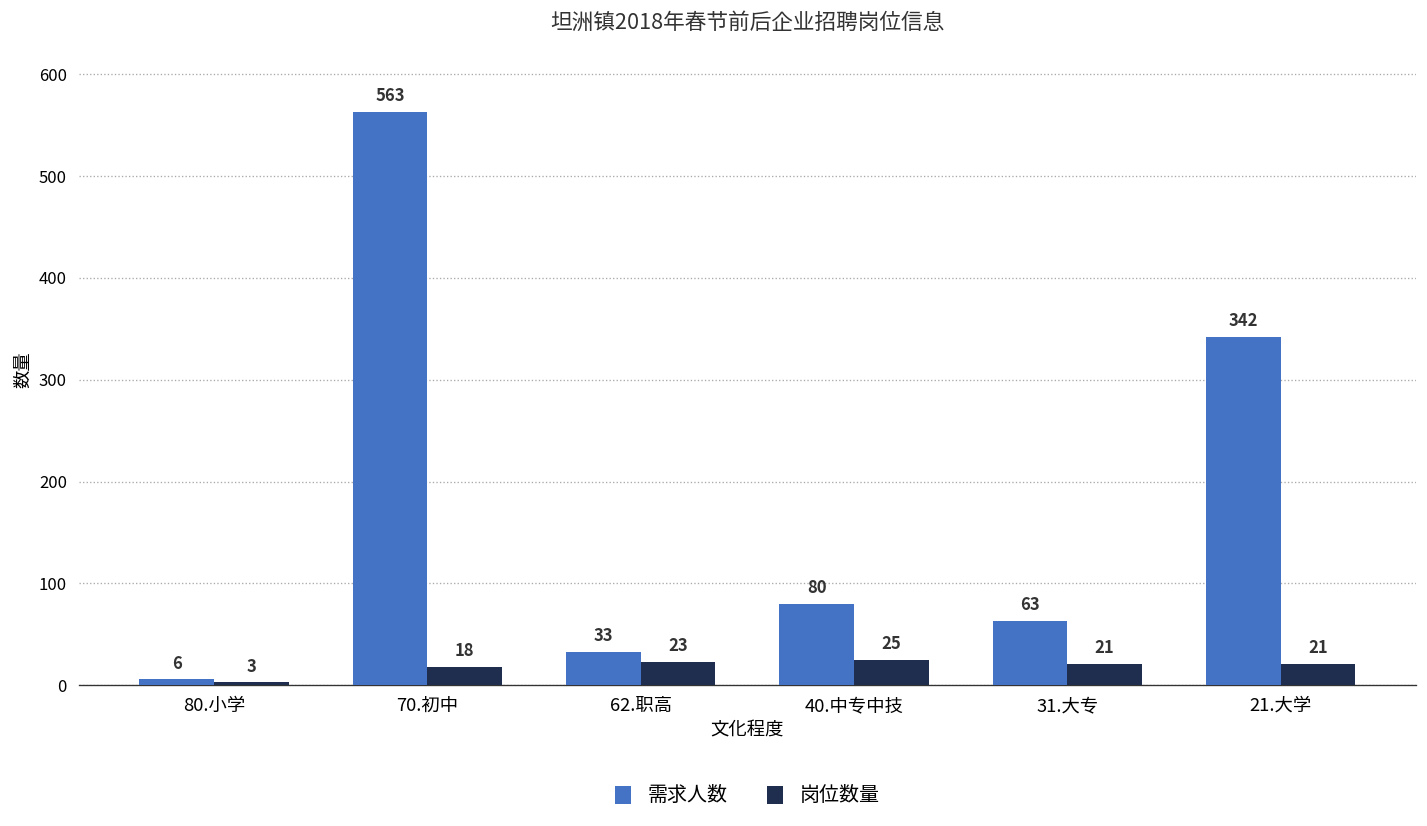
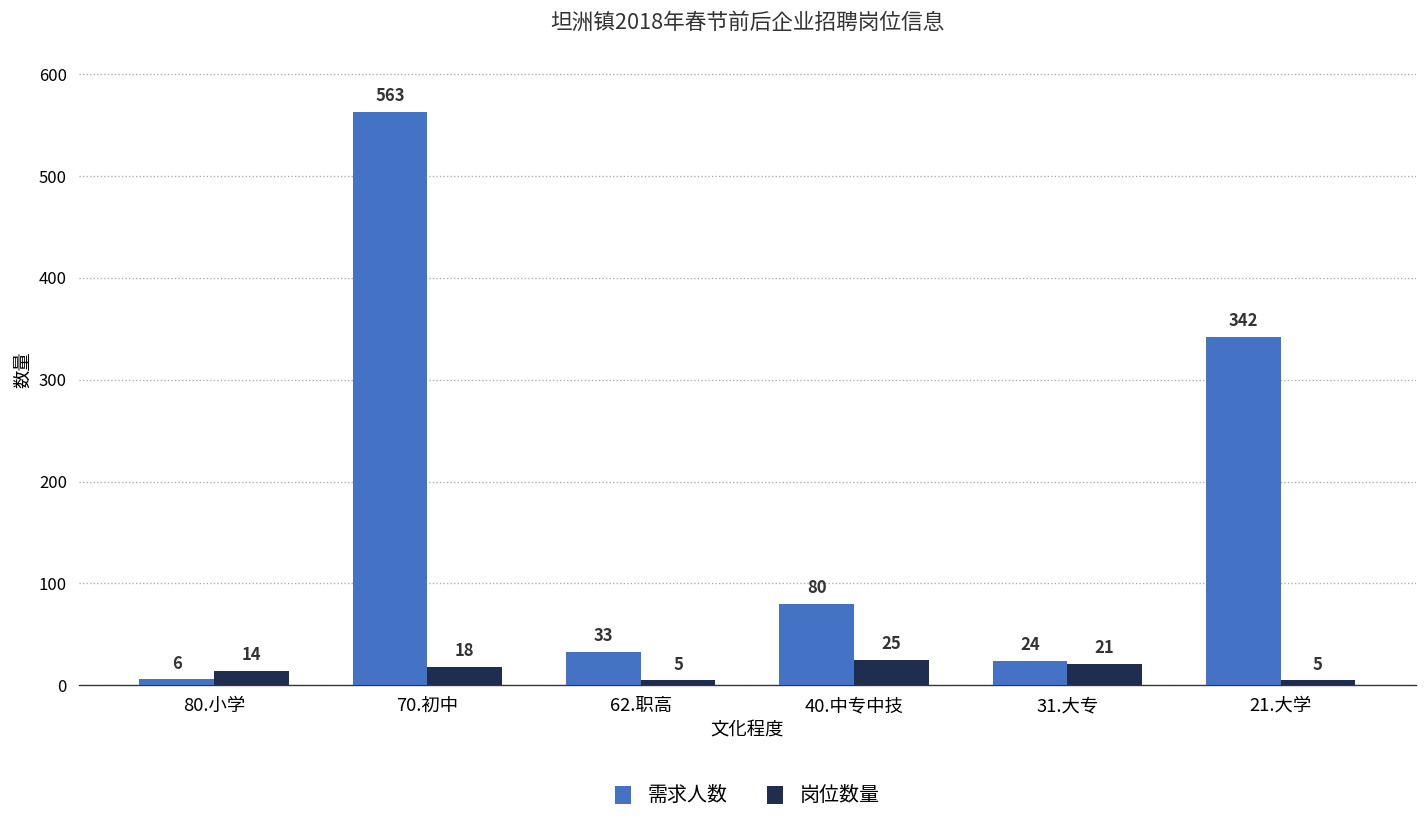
  {
    "需求人数": {
      "80.小学": 6,
      "70.初中": 563,
      "62.职高": 33,
      "40.中专中技": 80,
-     "31.大专": 63,
+     "31.大专": 24,
      "21.大学": 342
    },
    "岗位数量": {
-     "80.小学": 3,
+     "80.小学": 14,
      "70.初中": 18,
-     "62.职高": 23,
+     "62.职高": 5,
      "40.中专中技": 25,
      "31.大专": 21,
-     "21.大学": 21
+     "21.大学": 5
    }
  }
